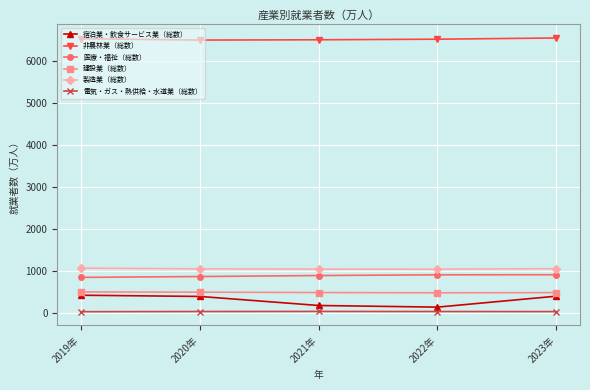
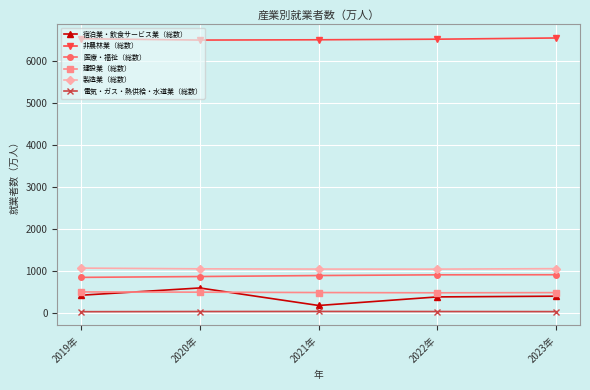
  {
    "宿泊業・飲食サービス業（総数）": {
      "2019年": 400,
-     "2020年": 400,
+     "2020年": 600,
      "2021年": 200,
-     "2022年": 100,
+     "2022年": 400,
      "2023年": 400
    }
  }
